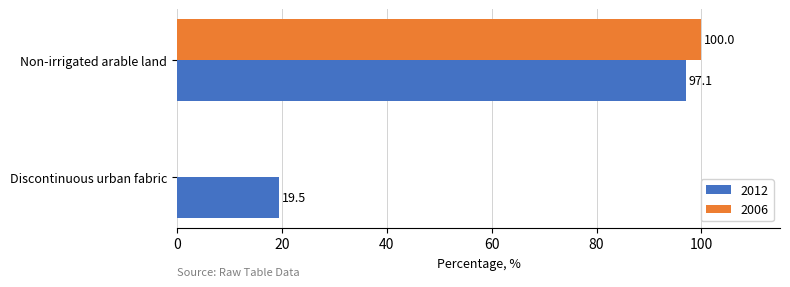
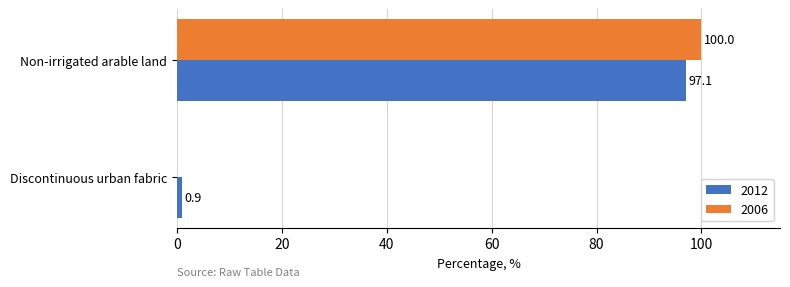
  {
    "2012": {
      "Non-irrigated arable land": 97.1,
-     "Discontinuous urban fabric": 19.5
+     "Discontinuous urban fabric": 0.9
    },
    "2006": {
      "Non-irrigated arable land": 100.0
    }
  }
